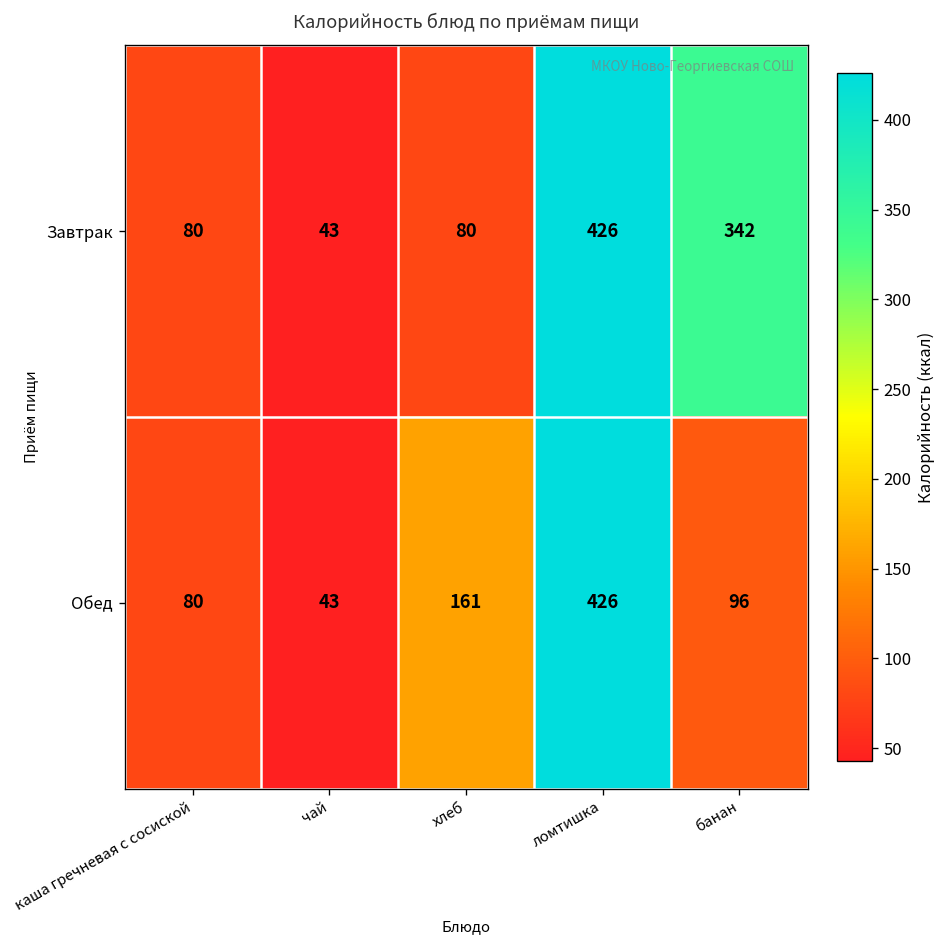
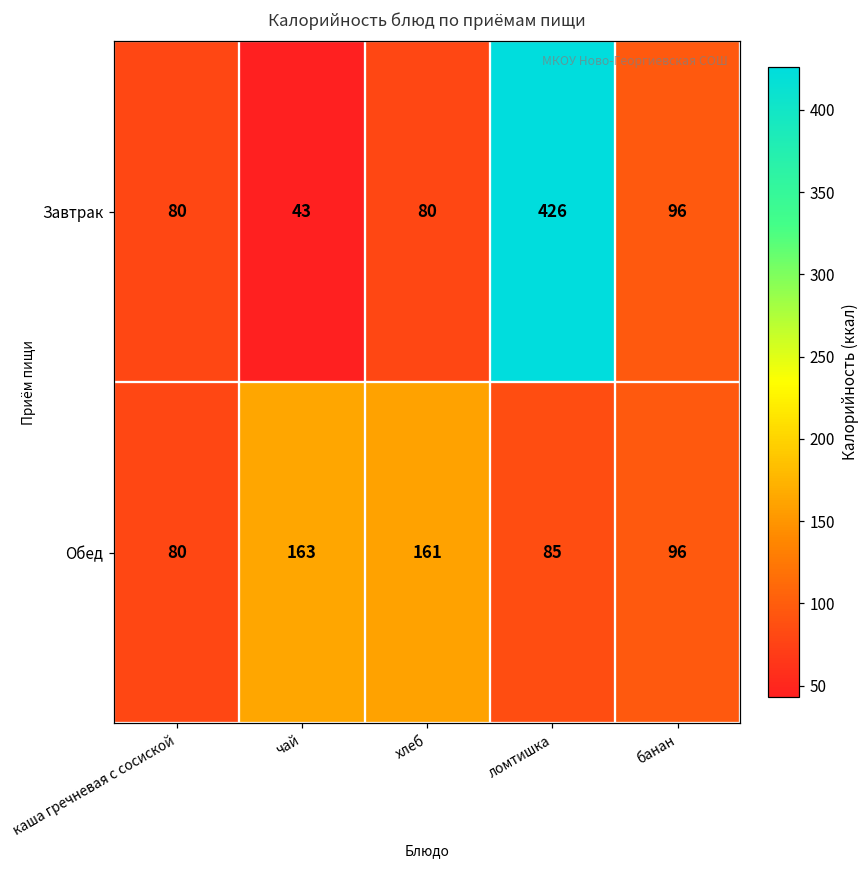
  {
    "Завтрак": {
      "каша гречневая с сосиской": 80,
      "чай": 43,
      "хлеб": 80,
      "ломтишка": 426,
-     "банан": 342
+     "банан": 96
    },
    "Обед": {
      "каша гречневая с сосиской": 80,
-     "чай": 43,
+     "чай": 163,
      "хлеб": 161,
-     "ломтишка": 426,
+     "ломтишка": 85,
      "банан": 96
    }
  }
